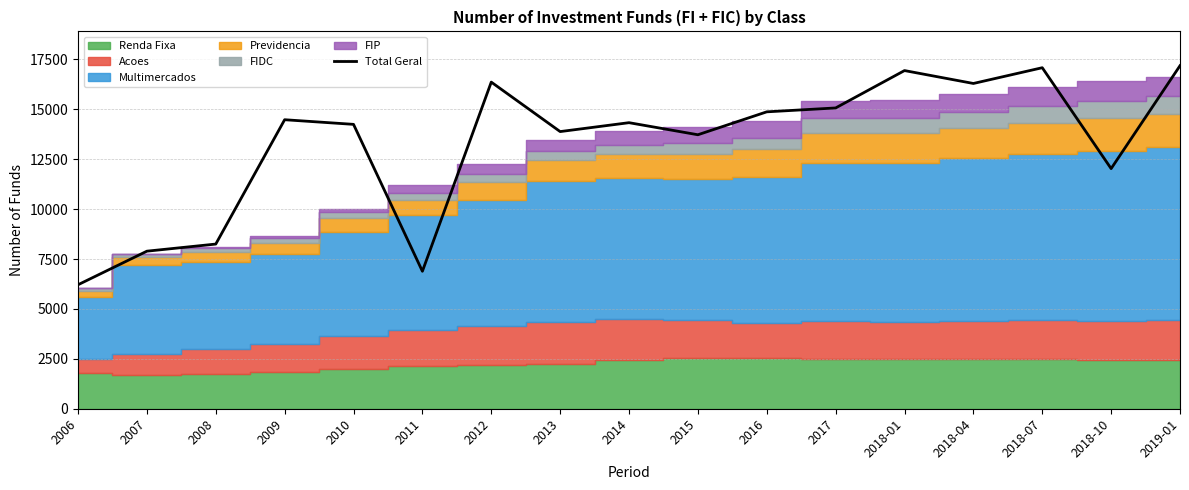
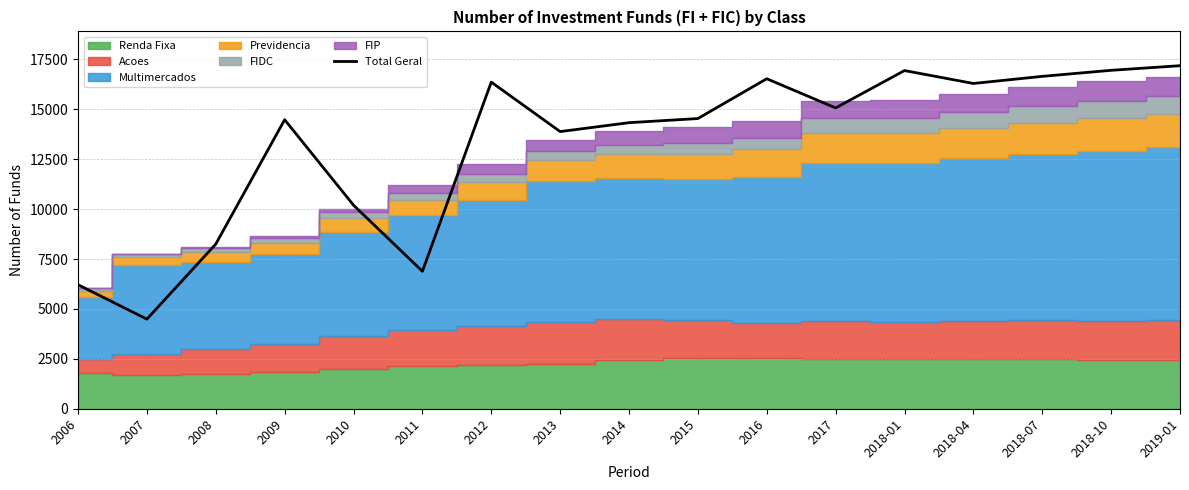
  {
    "Total Geral": {
      "2006": 6200,
-     "2007": 7900,
+     "2007": 4500,
      "2008": 8200,
      "2009": 14500,
-     "2010": 14200,
+     "2010": 10200,
      "2011": 6900,
      "2012": 16400,
      "2013": 13900,
      "2014": 14300,
-     "2015": 13700,
-     "2016": 14900,
+     "2015": 14500,
+     "2016": 16500,
      "2017": 15100,
      "2018-01": 16900,
      "2018-04": 16300,
-     "2018-07": 17100,
-     "2018-10": 12000,
+     "2018-07": 16600,
+     "2018-10": 17000,
      "2019-01": 17200
    }
  }
